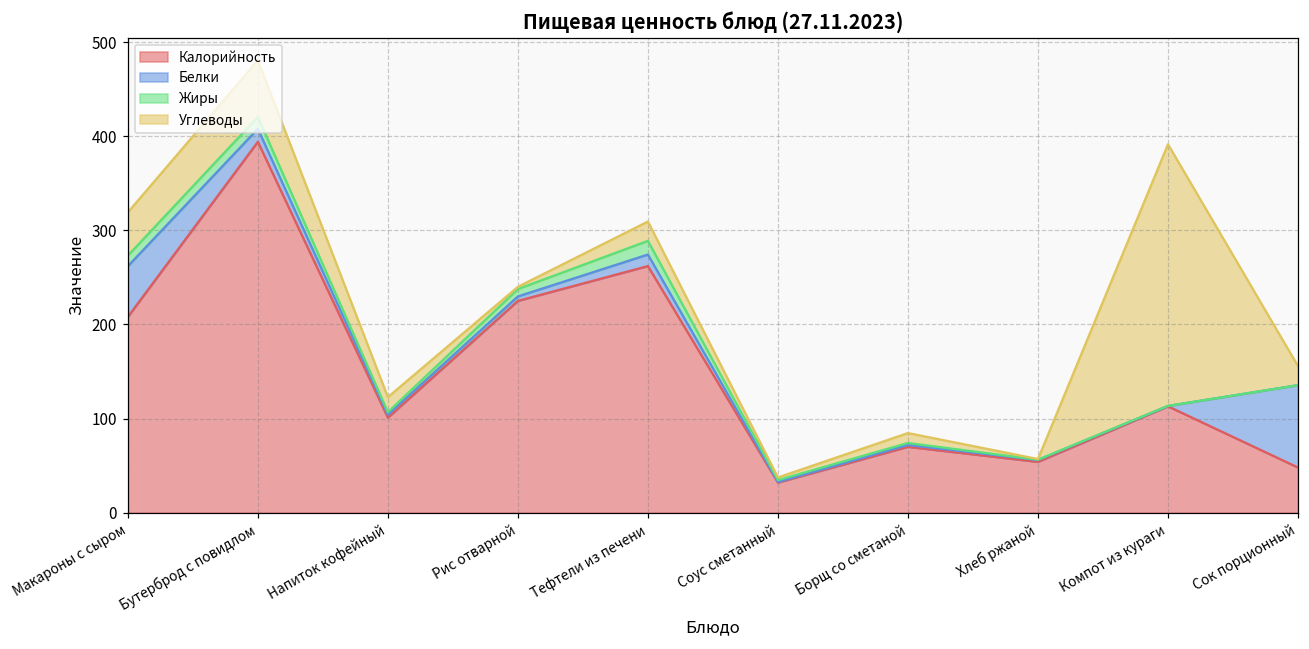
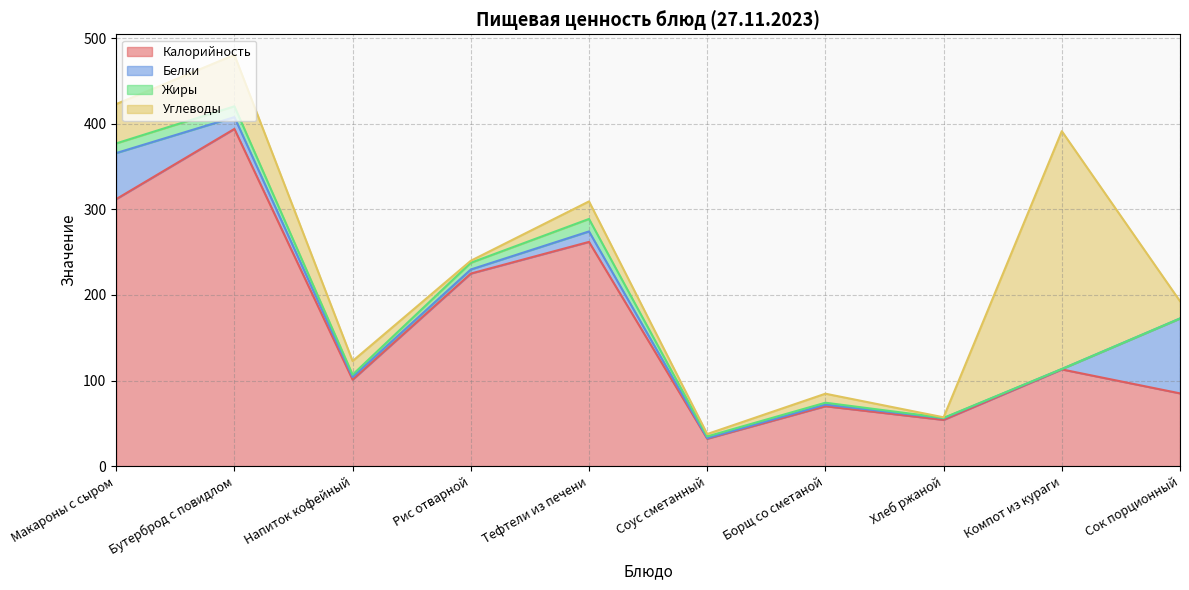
  {
    "Калорийность": {
-     "Макароны с сыром": 210,
+     "Макароны с сыром": 310,
      "Бутерброд с повидлом": 390,
      "Напиток кофейный": 100,
      "Рис отварной": 230,
      "Тефтели из печени": 260,
-     "Сок порционный": 50
+     "Сок порционный": 90
    },
    "Белки": {
      "Макароны с сыром": 50,
      "Рис отварной": 0,
      "Тефтели из печени": 10
    },
    "Жиры": {
      "Макароны с сыром": 10,
      "Тефтели из печени": 10
    },
    "Углеводы": {
      "Макароны с сыром": 50,
      "Напиток кофейный": 20,
      "Тефтели из печени": 20,
      "Борщ со сметаной": 10,
      "Компот из кураги": 280,
      "Сок порционный": 20
    }
  }
